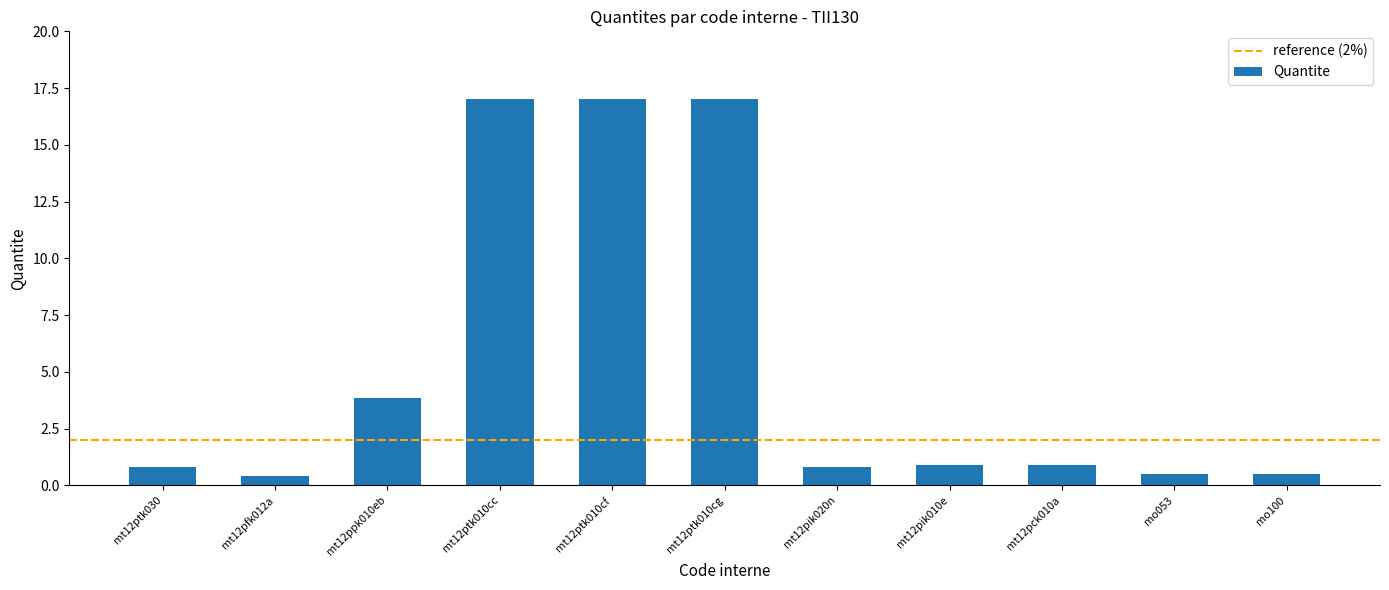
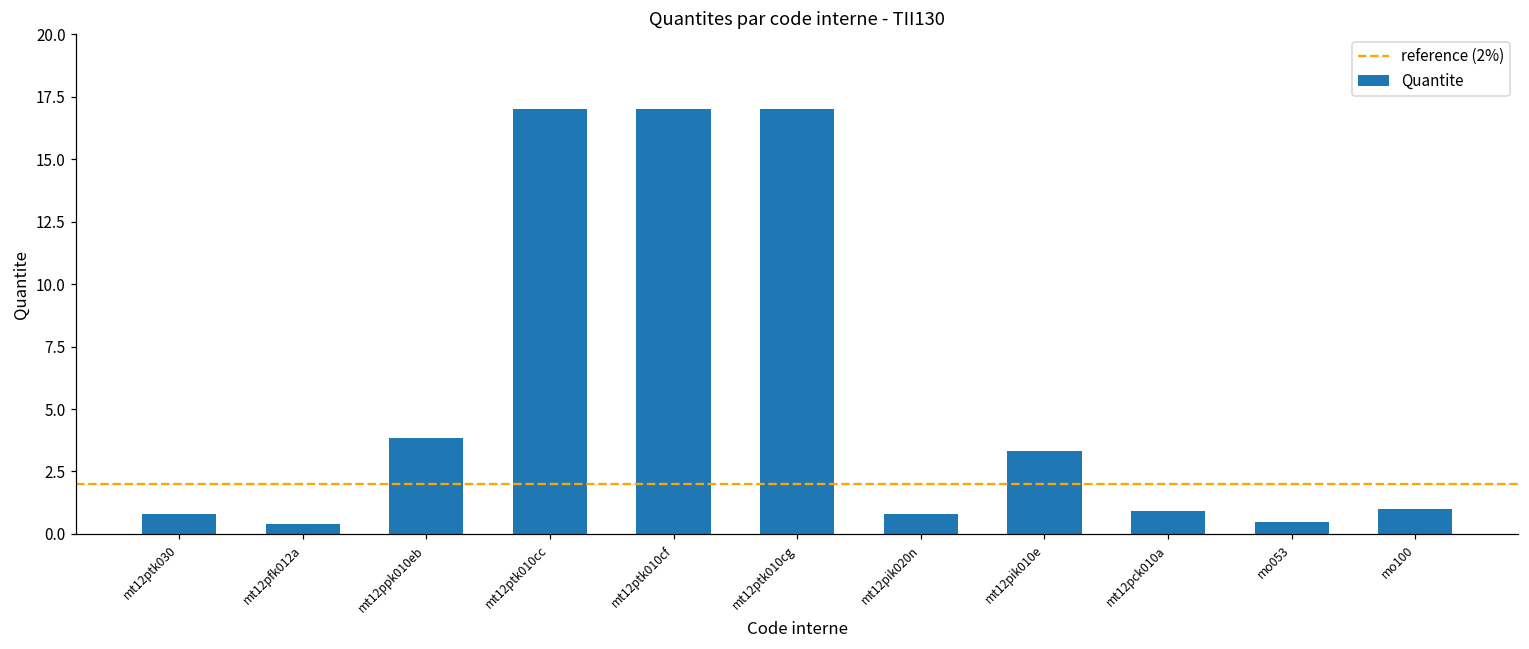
  {
    "mt12ptk030": 0.8,
    "mt12pfk012a": 0.4,
    "mt12ppk010eb": 3.8,
    "mt12ptk010cc": 17.0,
    "mt12ptk010cf": 17.0,
    "mt12ptk010cg": 17.0,
    "mt12pik020n": 0.8,
-   "mt12pik010e": 0.9,
+   "mt12pik010e": 3.3,
    "mt12pck010a": 0.9,
    "mo053": 0.5,
-   "mo100": 0.5
+   "mo100": 1.0
  }
